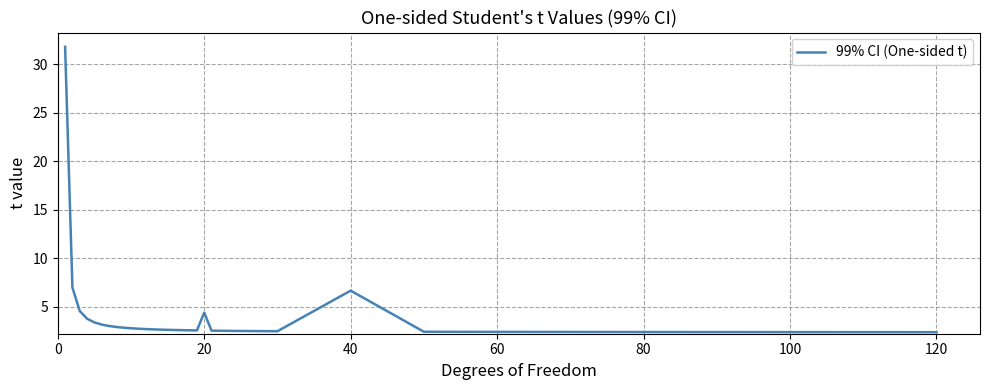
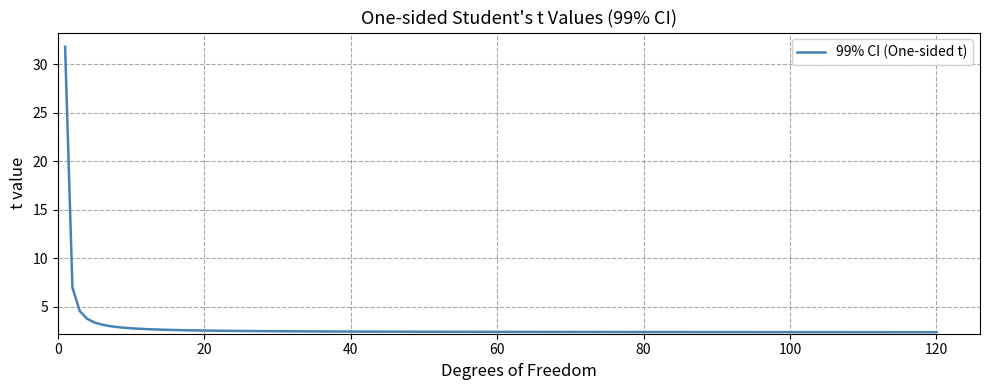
  {
-   "20": 4,
-   "40": 7,
+   "20": 3,
+   "40": 2,
    "60": 2,
    "80": 2,
    "100": 2,
    "120": 2
  }
